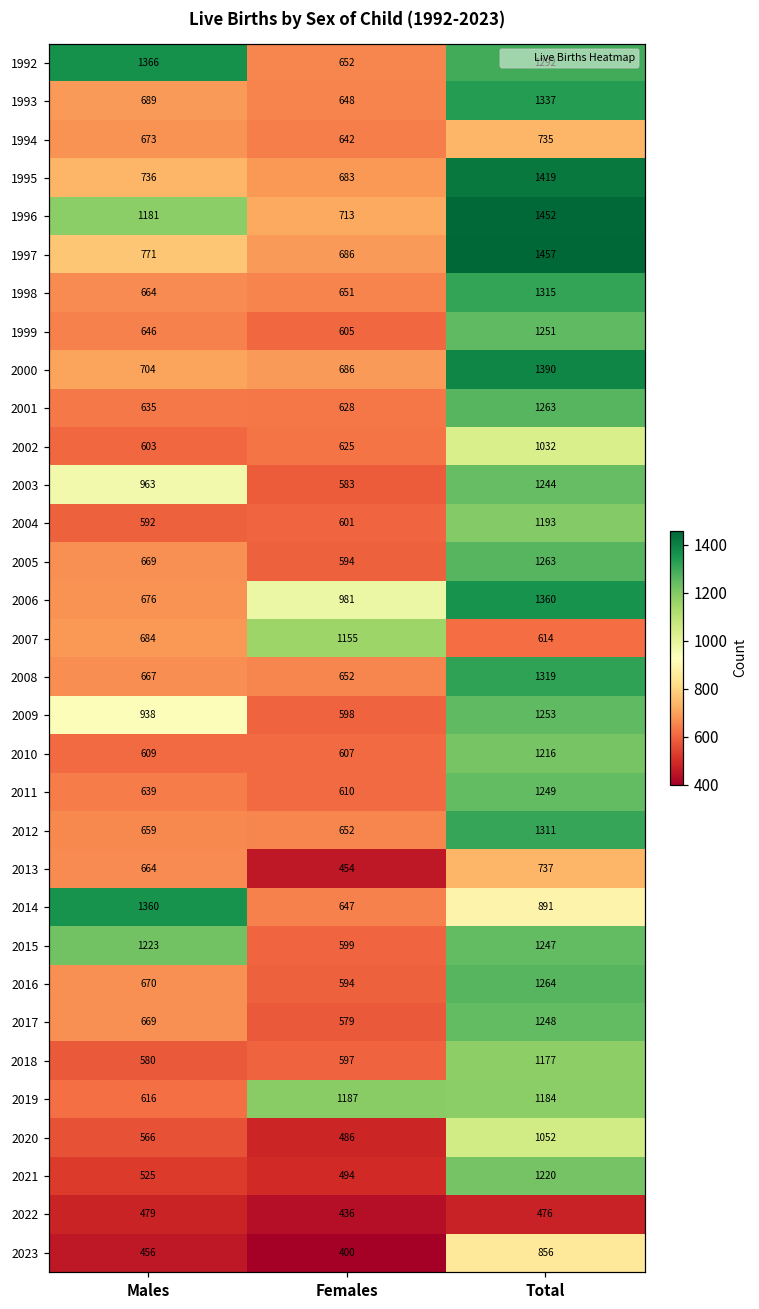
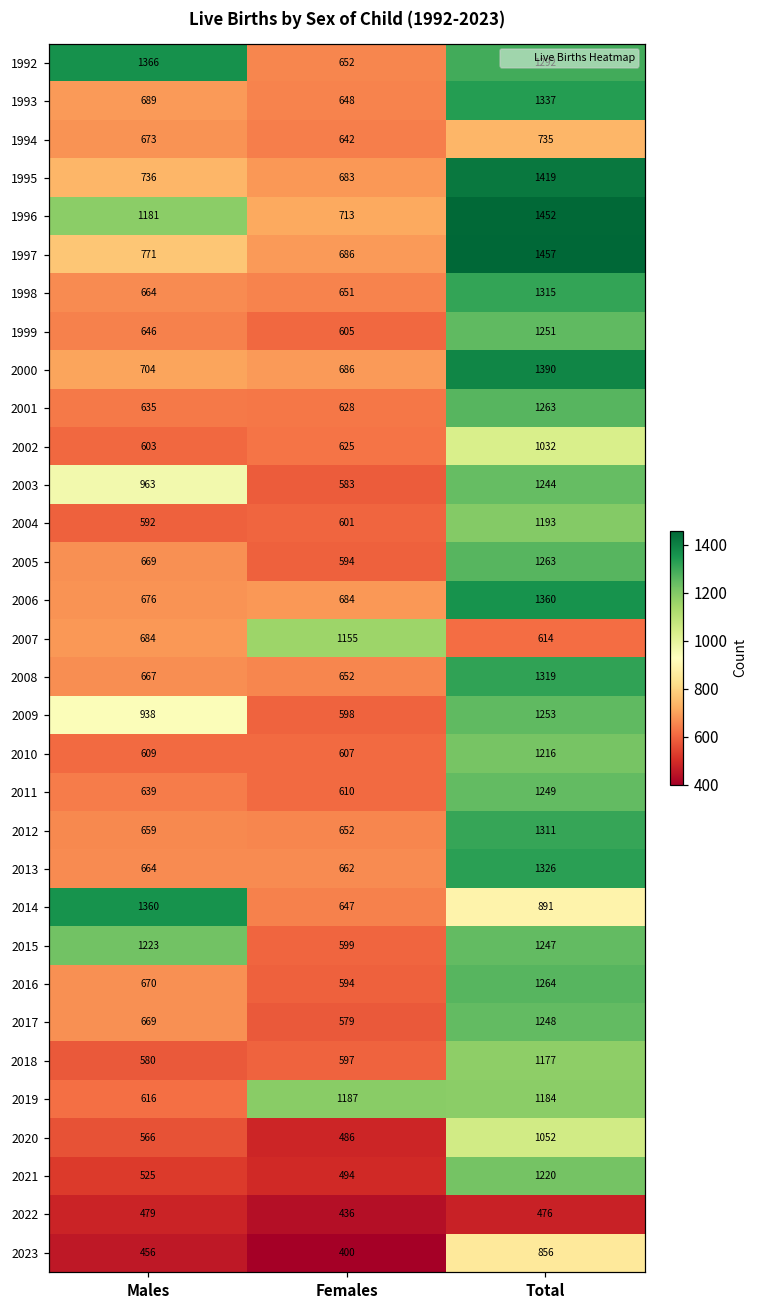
  {
    "1992": {
      "Males": 1366,
      "Females": 652
    },
    "1993": {
      "Males": 689,
      "Females": 648,
      "Total": 1337
    },
    "1994": {
      "Males": 673,
      "Females": 642,
      "Total": 735
    },
    "1995": {
      "Males": 736,
      "Females": 683,
      "Total": 1419
    },
    "1996": {
      "Males": 1181,
      "Females": 713,
      "Total": 1452
    },
    "1997": {
      "Males": 771,
      "Females": 686,
      "Total": 1457
    },
    "1998": {
      "Males": 664,
      "Females": 651,
      "Total": 1315
    },
    "1999": {
      "Males": 646,
      "Females": 605,
      "Total": 1251
    },
    "2000": {
      "Males": 704,
      "Females": 686,
      "Total": 1390
    },
    "2001": {
      "Males": 635,
      "Females": 628,
      "Total": 1263
    },
    "2002": {
      "Males": 603,
      "Females": 625,
      "Total": 1032
    },
    "2003": {
      "Males": 963,
      "Females": 583,
      "Total": 1244
    },
    "2004": {
      "Males": 592,
      "Females": 601,
      "Total": 1193
    },
    "2005": {
      "Males": 669,
      "Females": 594,
      "Total": 1263
    },
    "2006": {
      "Males": 676,
-     "Females": 981,
+     "Females": 684,
      "Total": 1360
    },
    "2007": {
      "Males": 684,
      "Females": 1155,
      "Total": 614
    },
    "2008": {
      "Males": 667,
      "Females": 652,
      "Total": 1319
    },
    "2009": {
      "Males": 938,
      "Females": 598,
      "Total": 1253
    },
    "2010": {
      "Males": 609,
      "Females": 607,
      "Total": 1216
    },
    "2011": {
      "Males": 639,
      "Females": 610,
      "Total": 1249
    },
    "2012": {
      "Males": 659,
      "Females": 652,
      "Total": 1311
    },
    "2013": {
      "Males": 664,
-     "Females": 454,
-     "Total": 737
+     "Females": 662,
+     "Total": 1326
    },
    "2014": {
      "Males": 1360,
      "Females": 647,
      "Total": 891
    },
    "2015": {
      "Males": 1223,
      "Females": 599,
      "Total": 1247
    },
    "2016": {
      "Males": 670,
      "Females": 594,
      "Total": 1264
    },
    "2017": {
      "Males": 669,
      "Females": 579,
      "Total": 1248
    },
    "2018": {
      "Males": 580,
      "Females": 597,
      "Total": 1177
    },
    "2019": {
      "Males": 616,
      "Females": 1187,
      "Total": 1184
    },
    "2020": {
      "Males": 566,
      "Females": 486,
      "Total": 1052
    },
    "2021": {
      "Males": 525,
      "Females": 494,
      "Total": 1220
    },
    "2022": {
      "Males": 479,
      "Females": 436,
      "Total": 476
    },
    "2023": {
      "Males": 456,
      "Females": 400,
      "Total": 856
    }
  }
